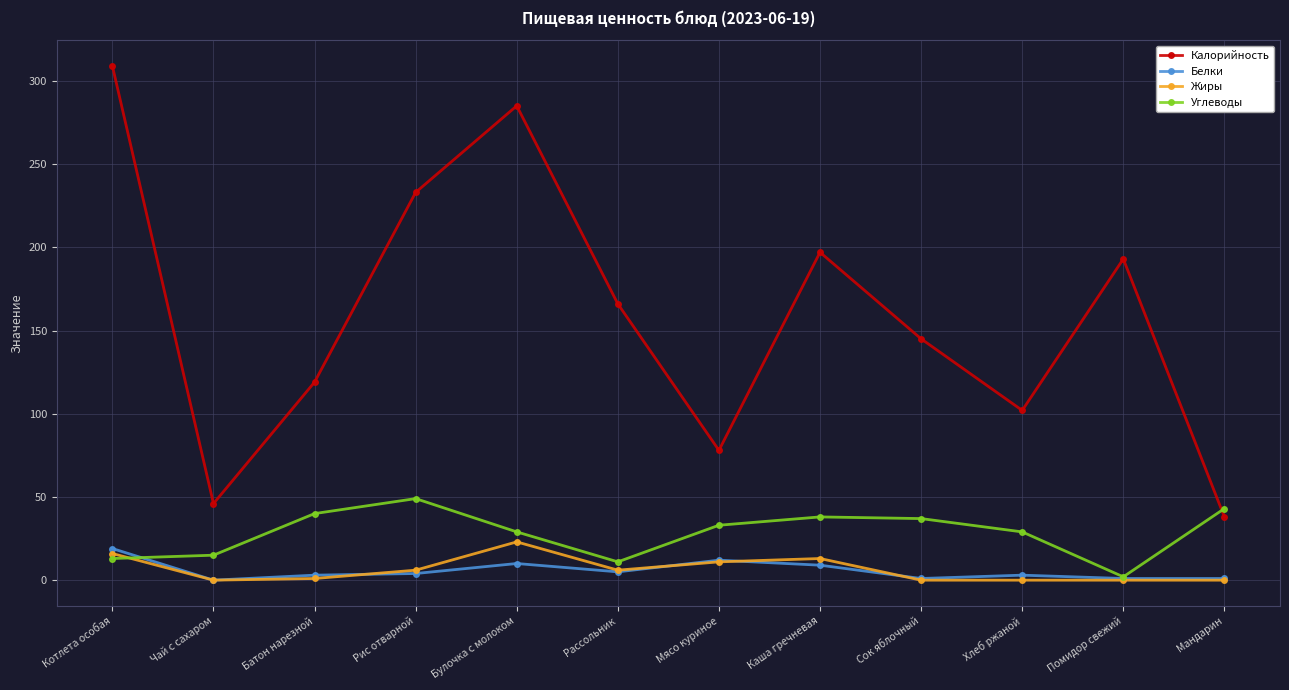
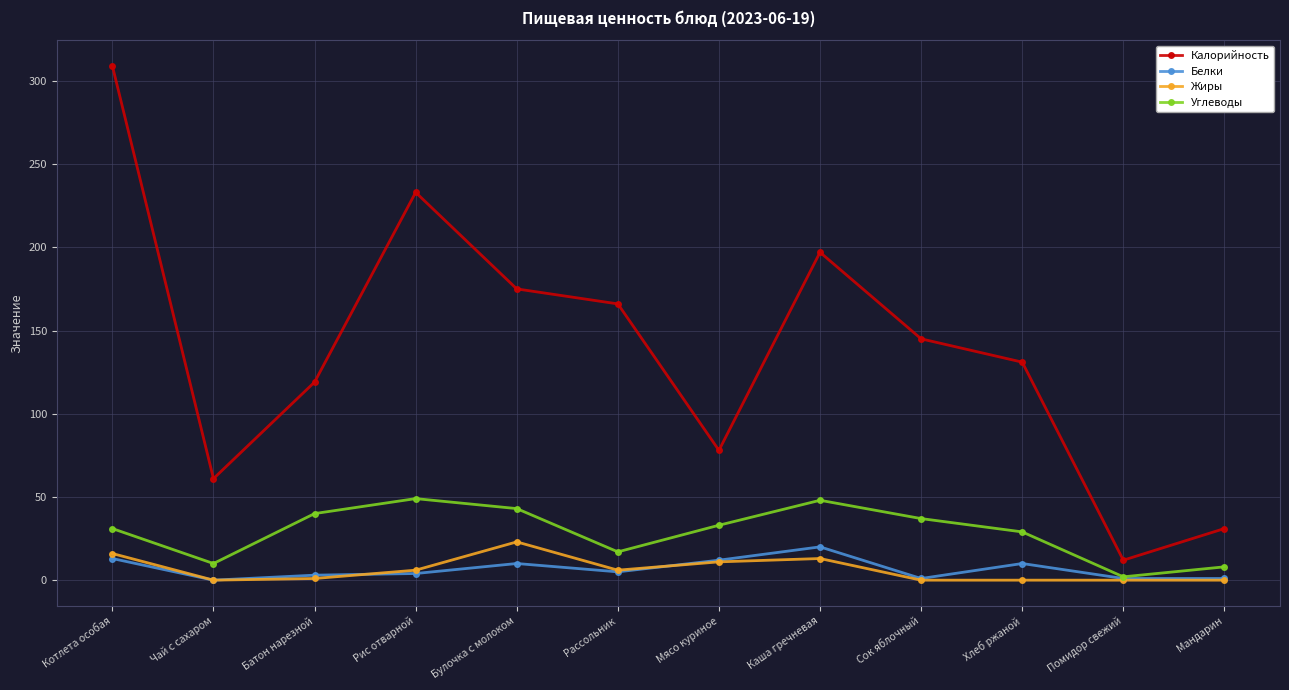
  {
    "Калорийность": {
      "Котлета особая": 309,
-     "Чай с сахаром": 46,
+     "Чай с сахаром": 61,
      "Батон нарезной": 119,
      "Рис отварной": 233,
-     "Булочка с молоком": 285,
+     "Булочка с молоком": 175,
      "Рассольник": 166,
      "Мясо куриное": 78,
      "Каша гречневая": 197,
      "Сок яблочный": 145,
-     "Хлеб ржаной": 102,
-     "Помидор свежий": 193,
-     "Мандарин": 38
+     "Хлеб ржаной": 131,
+     "Помидор свежий": 12,
+     "Мандарин": 31
    },
    "Белки": {
-     "Котлета особая": 19,
+     "Котлета особая": 13,
      "Батон нарезной": 3,
      "Рис отварной": 4,
      "Булочка с молоком": 10,
-     "Каша гречневая": 9,
-     "Хлеб ржаной": 3
+     "Каша гречневая": 20,
+     "Хлеб ржаной": 10
    },
    "Жиры": {
      "Котлета особая": 16,
      "Батон нарезной": 1,
      "Рис отварной": 6,
      "Булочка с молоком": 23,
      "Каша гречневая": 13,
      "Хлеб ржаной": 0
    },
    "Углеводы": {
-     "Котлета особая": 13,
-     "Чай с сахаром": 15,
+     "Котлета особая": 31,
+     "Чай с сахаром": 10,
      "Батон нарезной": 40,
      "Рис отварной": 49,
-     "Булочка с молоком": 29,
-     "Рассольник": 11,
+     "Булочка с молоком": 43,
+     "Рассольник": 17,
      "Мясо куриное": 33,
-     "Каша гречневая": 38,
+     "Каша гречневая": 48,
      "Сок яблочный": 37,
      "Хлеб ржаной": 29,
-     "Мандарин": 43
+     "Мандарин": 8
    }
  }
